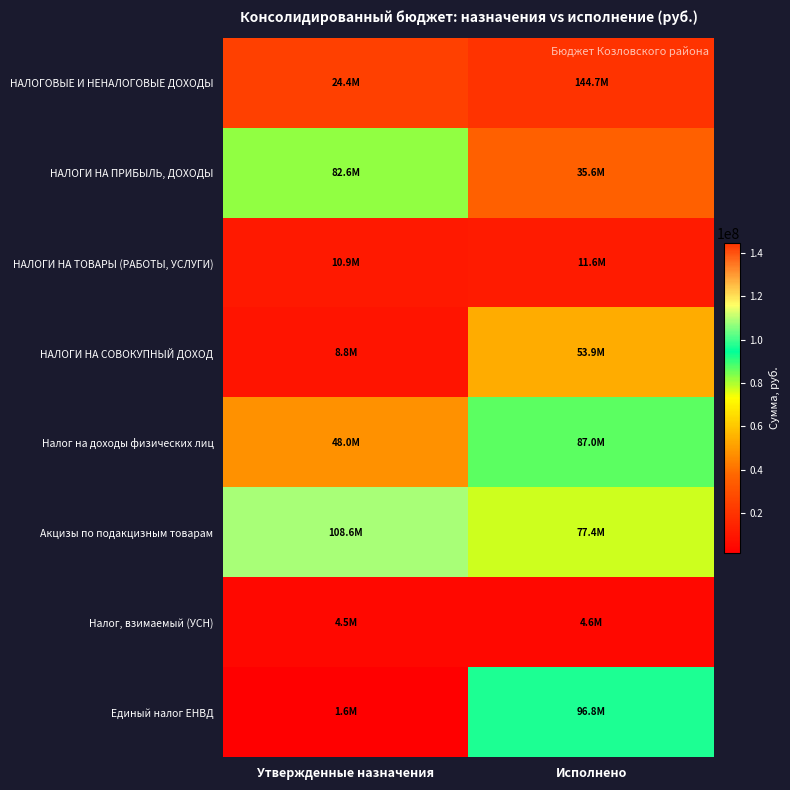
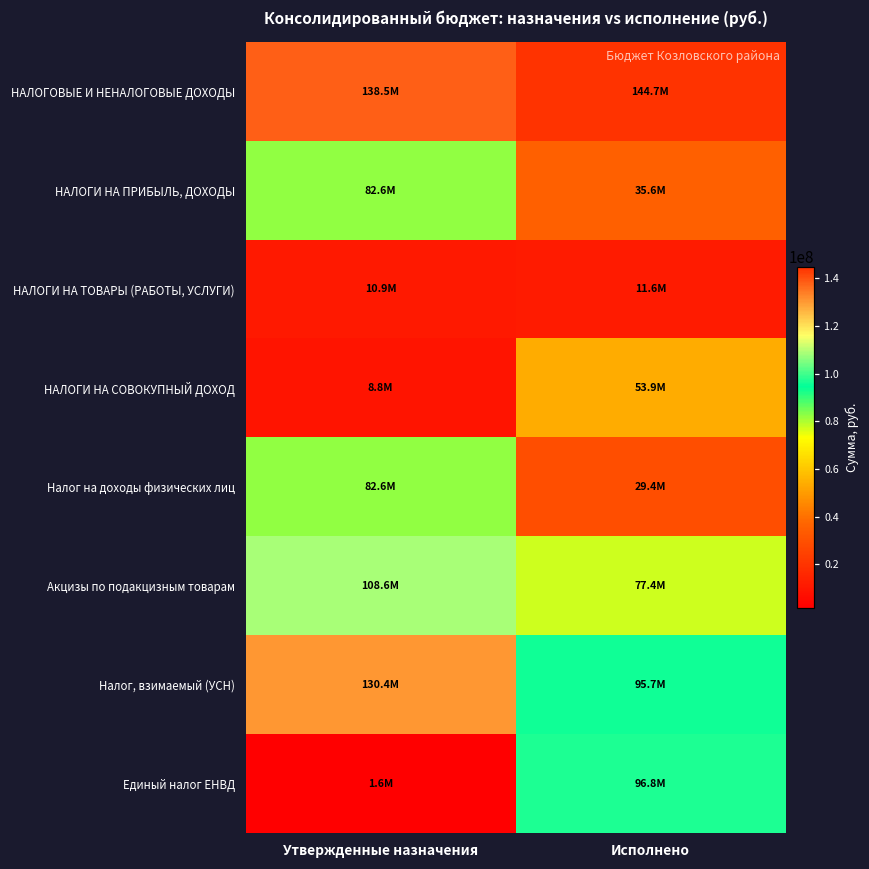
  {
    "НАЛОГОВЫЕ И НЕНАЛОГОВЫЕ ДОХОДЫ": {
-     "Утвержденные назначения": "24.4M"
+     "Утвержденные назначения": "138.5M"
    },
    "НАЛОГИ НА ПРИБЫЛЬ, ДОХОДЫ": {
      "Утвержденные назначения": "82.6M",
      "Исполнено": "35.6M"
    },
    "НАЛОГИ НА ТОВАРЫ (РАБОТЫ, УСЛУГИ)": {
      "Утвержденные назначения": "10.9M",
      "Исполнено": "11.6M"
    },
    "НАЛОГИ НА СОВОКУПНЫЙ ДОХОД": {
      "Утвержденные назначения": "8.8M",
      "Исполнено": "53.9M"
    },
    "Налог на доходы физических лиц": {
-     "Утвержденные назначения": "48.0M",
-     "Исполнено": "87.0M"
+     "Утвержденные назначения": "82.6M",
+     "Исполнено": "29.4M"
    },
    "Акцизы по подакцизным товарам": {
      "Утвержденные назначения": "108.6M",
      "Исполнено": "77.4M"
    },
    "Налог, взимаемый (УСН)": {
-     "Утвержденные назначения": "4.5M",
-     "Исполнено": "4.6M"
+     "Утвержденные назначения": "130.4M",
+     "Исполнено": "95.7M"
    },
    "Единый налог ЕНВД": {
      "Утвержденные назначения": "1.6M",
      "Исполнено": "96.8M"
    }
  }
